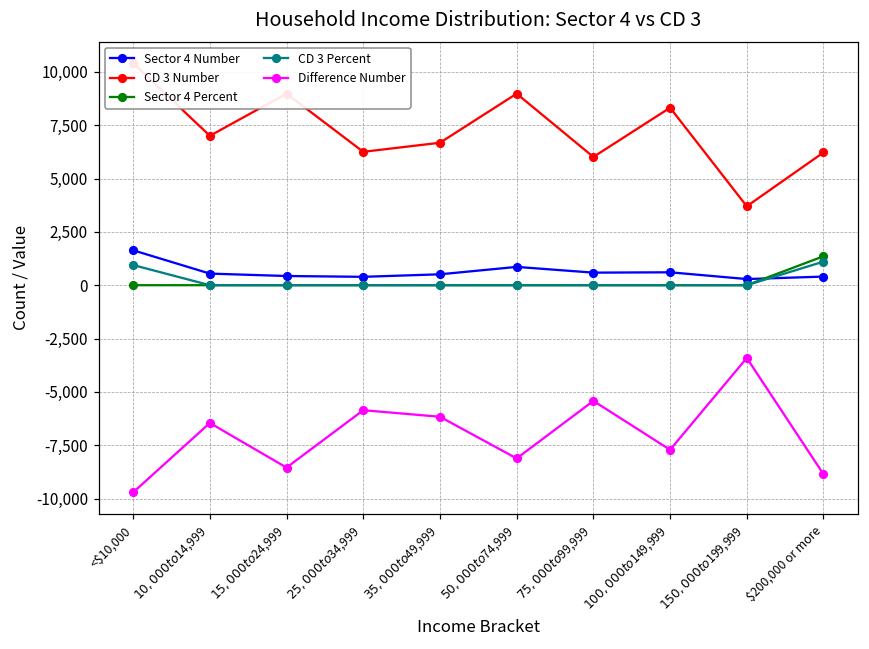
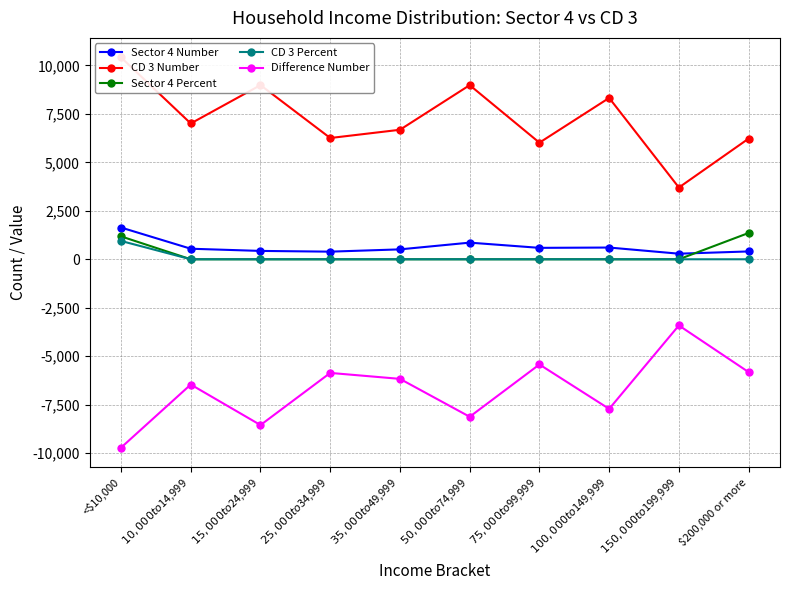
  {
    "Sector 4 Number": {
      "<$10,000": "1,600",
      "$200,000 or more": "400"
    },
    "CD 3 Number": {
      "$200,000 or more": "6,200"
    },
    "Sector 4 Percent": {
-     "<$10,000": "0",
+     "<$10,000": "1,200",
      "$200,000 or more": "1,400"
    },
    "CD 3 Percent": {
      "<$10,000": "900",
-     "$200,000 or more": "1,100"
+     "$200,000 or more": "0"
    },
    "Difference Number": {
      "<$10,000": "-9,700",
-     "$200,000 or more": "-8,900"
+     "$200,000 or more": "-5,800"
    }
  }
